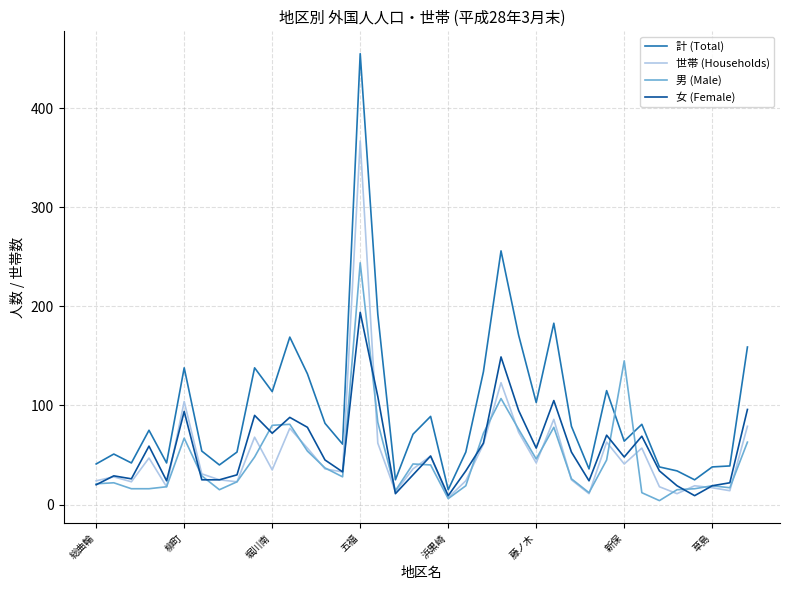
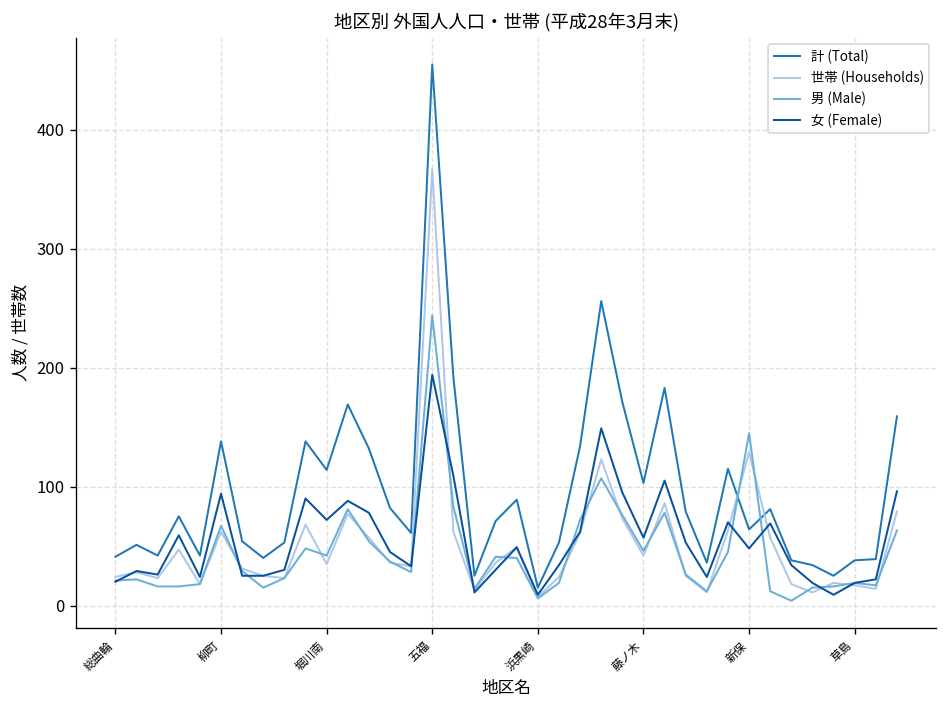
  {
    "世帯 (Households)": {
      "総曲輪": 20,
-     "柳町": 100,
+     "柳町": 60,
      "堀川南": 40,
      "五福": 370,
      "藤ノ木": 40,
-     "新保": 40
+     "新保": 130
    },
    "男 (Male)": {
      "柳町": 70,
-     "堀川南": 80,
+     "堀川南": 40,
      "五福": 240,
      "藤ノ木": 50,
      "新保": 150
    }
  }
